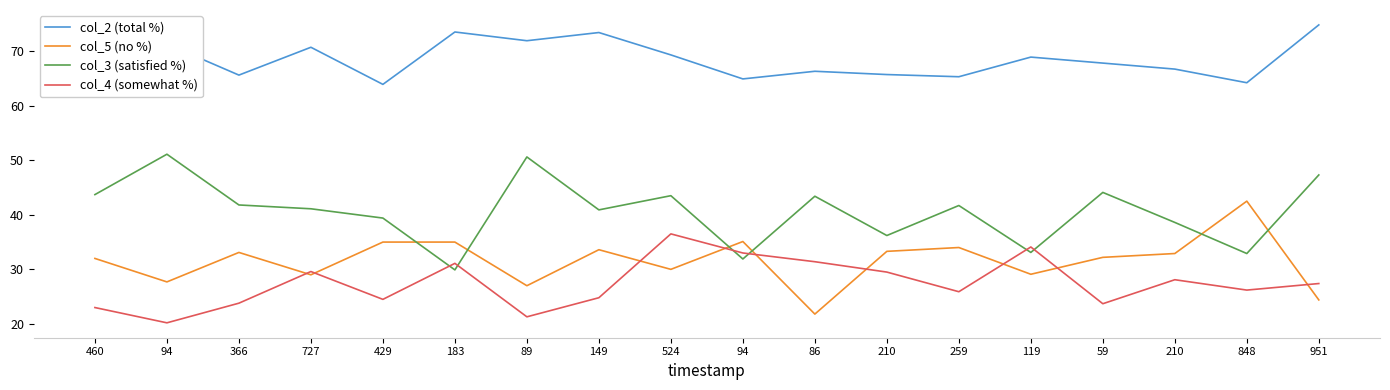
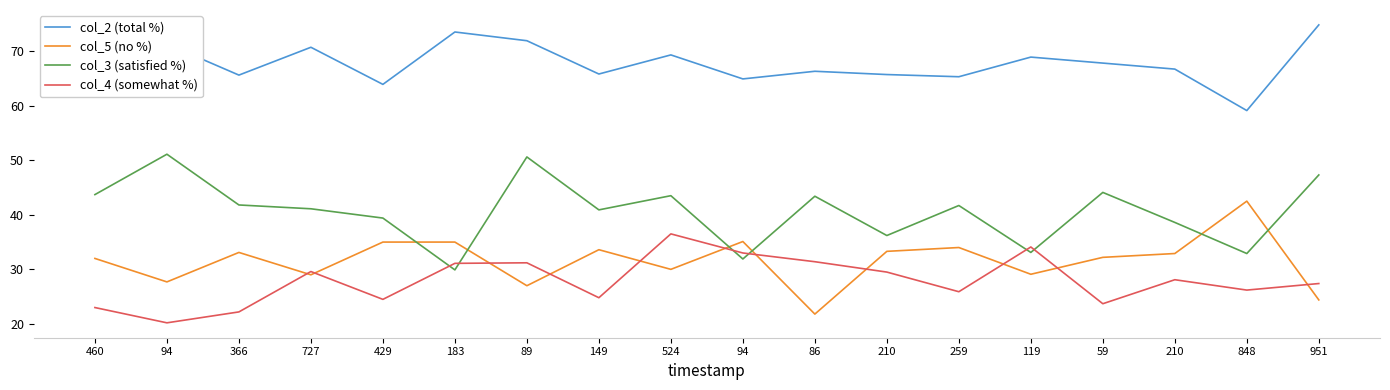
  {
    "col_2 (total %)": {
      "366": 66,
      "727": 71,
      "429": 64,
      "183": 74,
      "89": 72,
-     "149": 73,
+     "149": 66,
      "524": 69,
      "86": 66,
      "259": 65,
      "119": 69,
      "59": 68,
-     "848": 64,
+     "848": 59,
      "951": 75
    },
    "col_5 (no %)": {
      "460": 32,
      "366": 33,
      "727": 29,
      "429": 35,
      "183": 35,
      "89": 27,
      "149": 34,
      "524": 30,
      "86": 22,
      "259": 34,
      "119": 29,
      "59": 32,
      "848": 43,
      "951": 24
    },
    "col_3 (satisfied %)": {
      "460": 44,
      "366": 42,
      "727": 41,
      "429": 39,
      "183": 30,
      "89": 51,
      "149": 41,
      "524": 44,
      "86": 43,
      "259": 42,
      "119": 33,
      "59": 44,
      "848": 33,
      "951": 47
    },
    "col_4 (somewhat %)": {
      "460": 23,
-     "366": 24,
+     "366": 22,
      "727": 30,
      "429": 25,
      "183": 31,
-     "89": 21,
+     "89": 31,
      "149": 25,
      "524": 37,
      "86": 31,
      "259": 26,
      "119": 34,
      "59": 24,
      "848": 26,
      "951": 27
    }
  }
